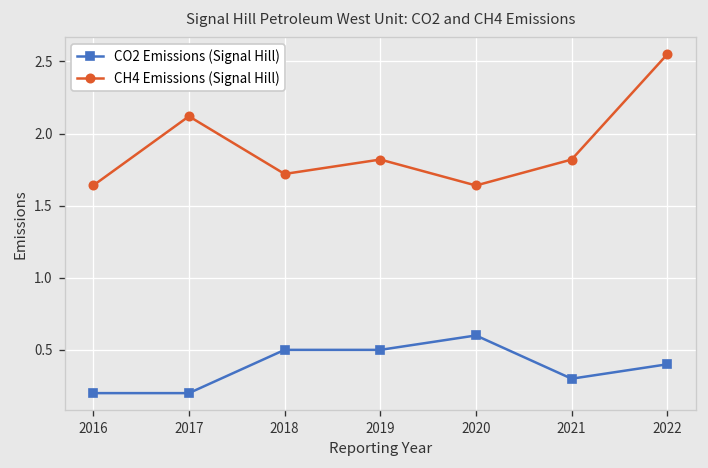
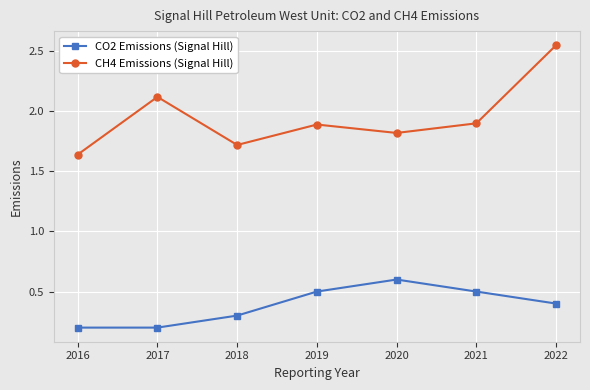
  {
    "CO2 Emissions (Signal Hill)": {
      "2016": 0.2,
      "2017": 0.2,
-     "2018": 0.5,
+     "2018": 0.3,
      "2019": 0.5,
      "2020": 0.6,
-     "2021": 0.3,
+     "2021": 0.5,
      "2022": 0.4
    },
    "CH4 Emissions (Signal Hill)": {
      "2016": 1.64,
      "2017": 2.12,
      "2018": 1.72,
-     "2019": 1.82,
-     "2020": 1.64,
-     "2021": 1.82,
+     "2019": 1.89,
+     "2020": 1.82,
+     "2021": 1.90,
      "2022": 2.55
    }
  }
